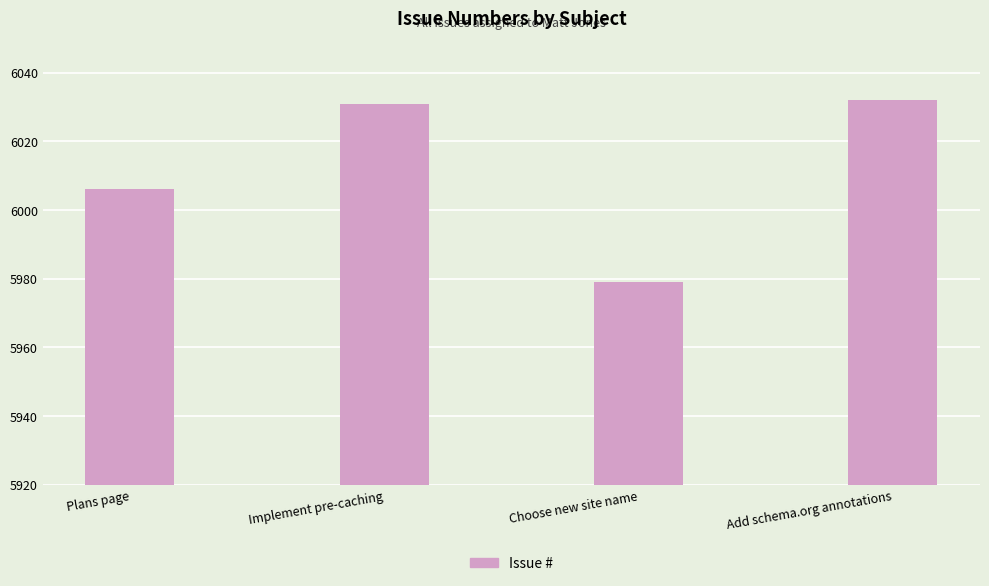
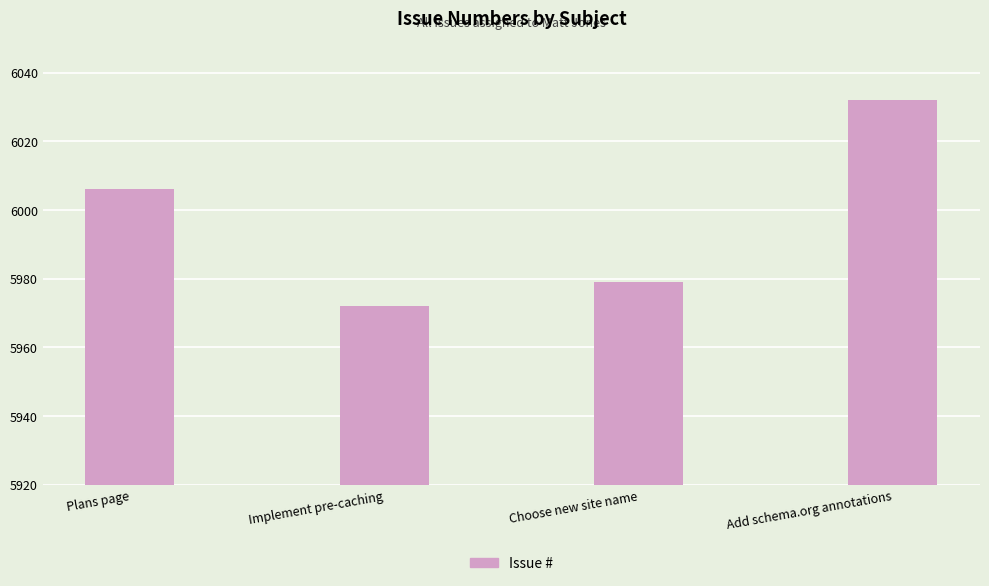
  {
    "Plans page": 6006,
-   "Implement pre-caching": 6031,
+   "Implement pre-caching": 5972,
    "Choose new site name": 5979,
    "Add schema.org annotations": 6032
  }
